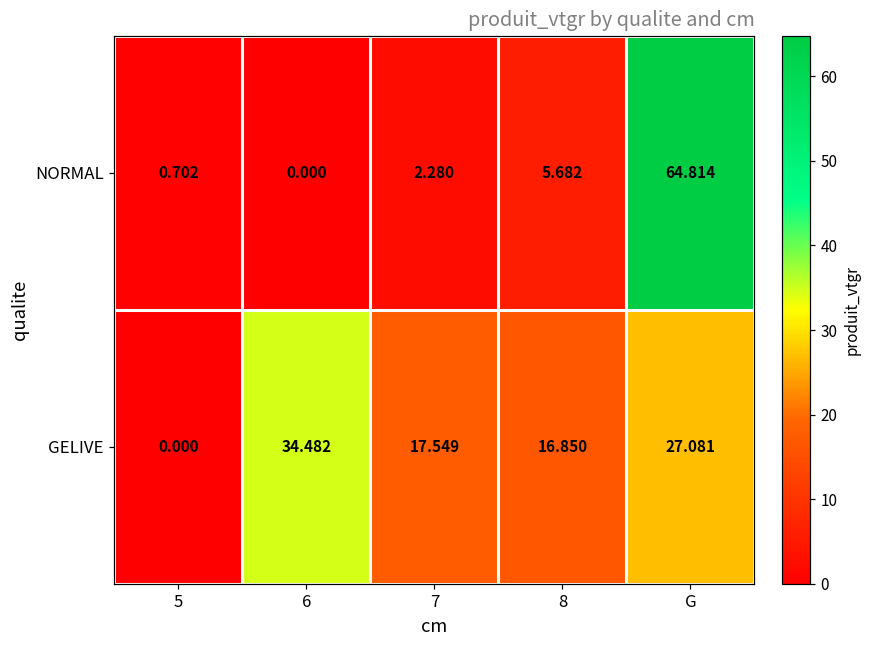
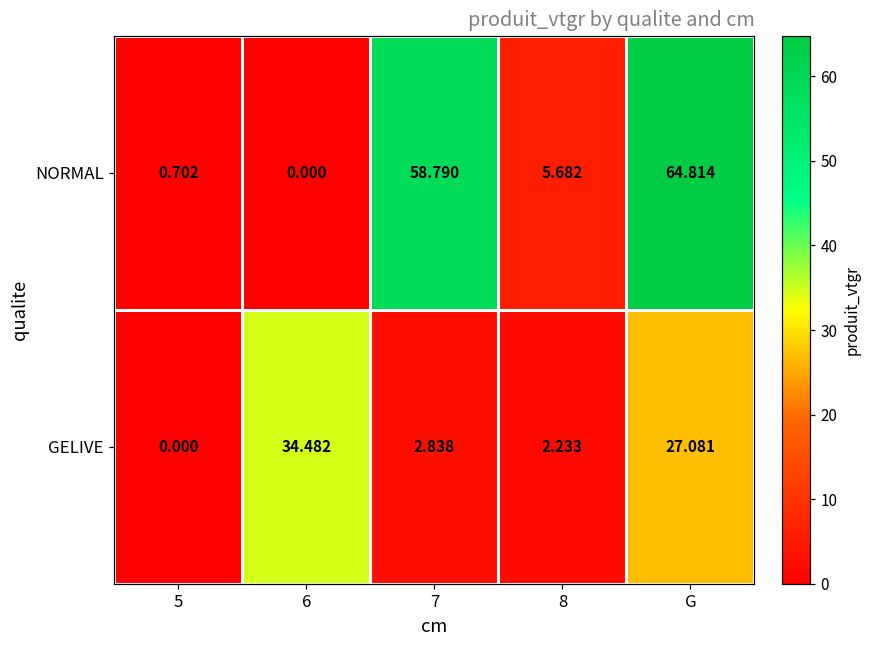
  {
    "NORMAL": {
      "5": 0.702,
      "6": 0.000,
-     "7": 2.280,
+     "7": 58.790,
      "8": 5.682,
      "G": 64.814
    },
    "GELIVE": {
      "5": 0.000,
      "6": 34.482,
-     "7": 17.549,
-     "8": 16.850,
+     "7": 2.838,
+     "8": 2.233,
      "G": 27.081
    }
  }
